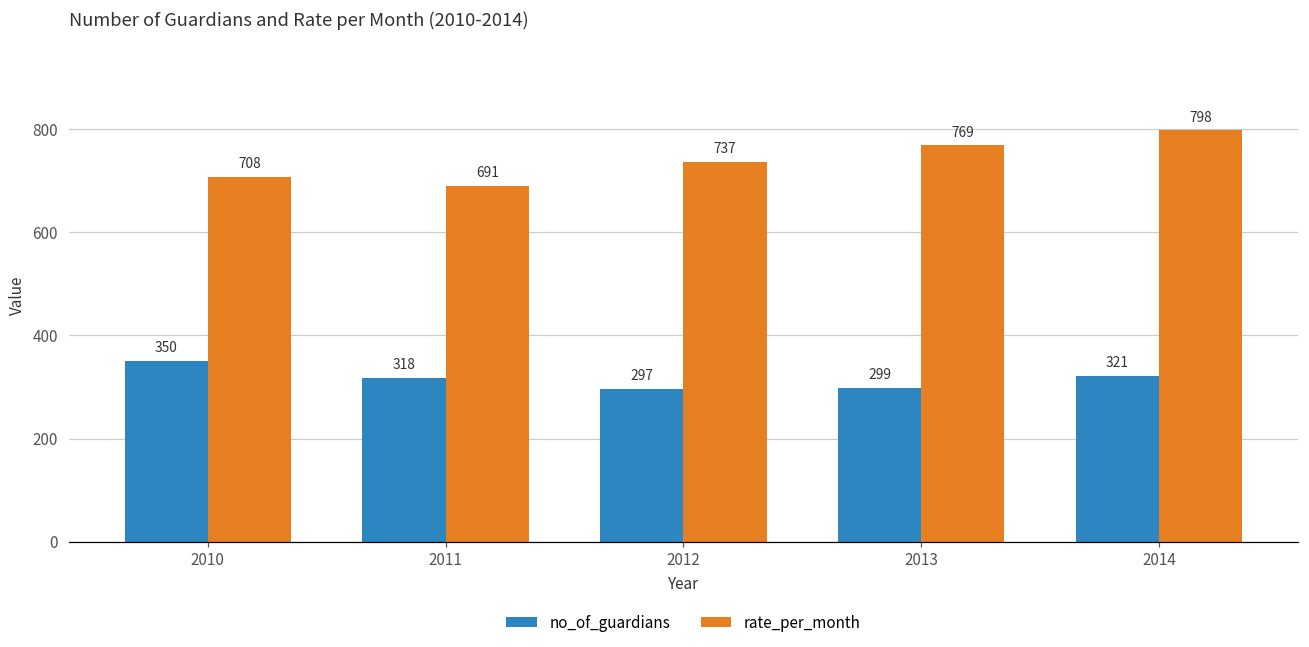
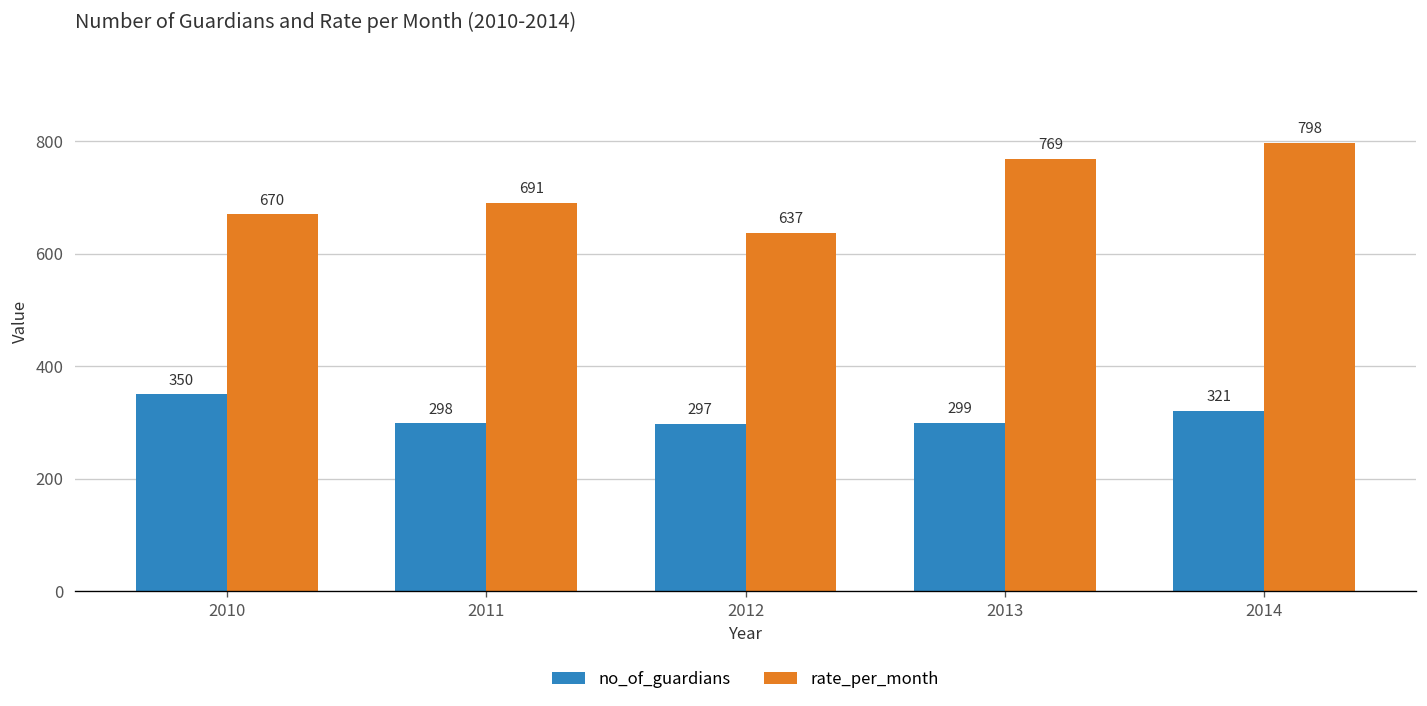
  {
    "no_of_guardians": {
      "2010": 350,
-     "2011": 318,
+     "2011": 298,
      "2012": 297,
      "2013": 299,
      "2014": 321
    },
    "rate_per_month": {
-     "2010": 708,
+     "2010": 670,
      "2011": 691,
-     "2012": 737,
+     "2012": 637,
      "2013": 769,
      "2014": 798
    }
  }
